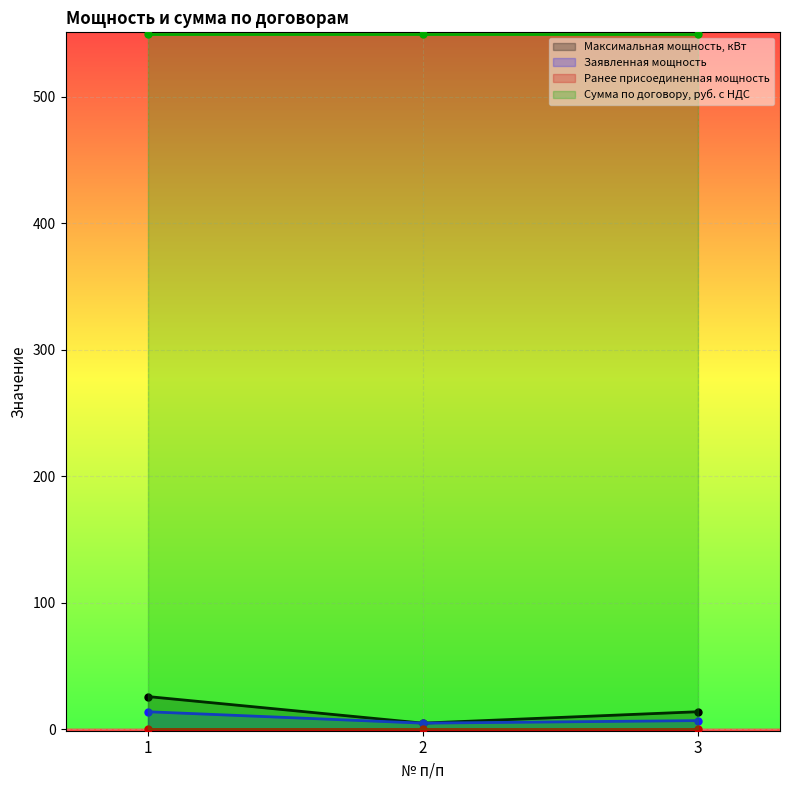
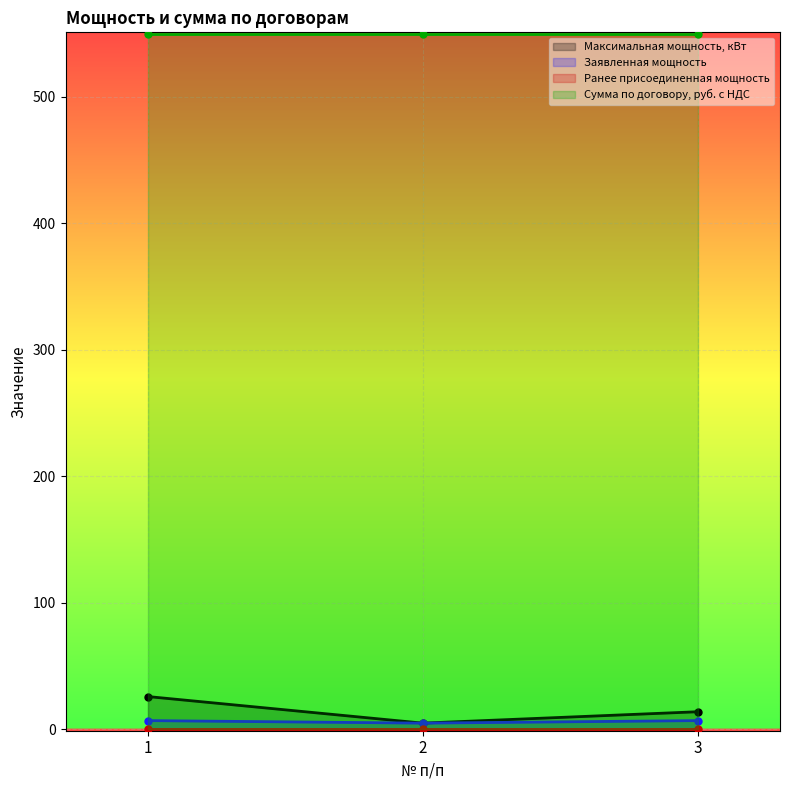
  {
    "Максимальная мощность, кВт": {
      "1": 26,
      "3": 14
    },
    "Заявленная мощность": {
-     "1": 14,
+     "1": 7,
      "3": 7
    },
    "Ранее присоединенная мощность": {
      "1": 0,
      "2": 0,
      "3": 0
    },
    "Сумма по договору, руб. с НДС": {
      "1": 550,
      "2": 550,
      "3": 550
    }
  }
